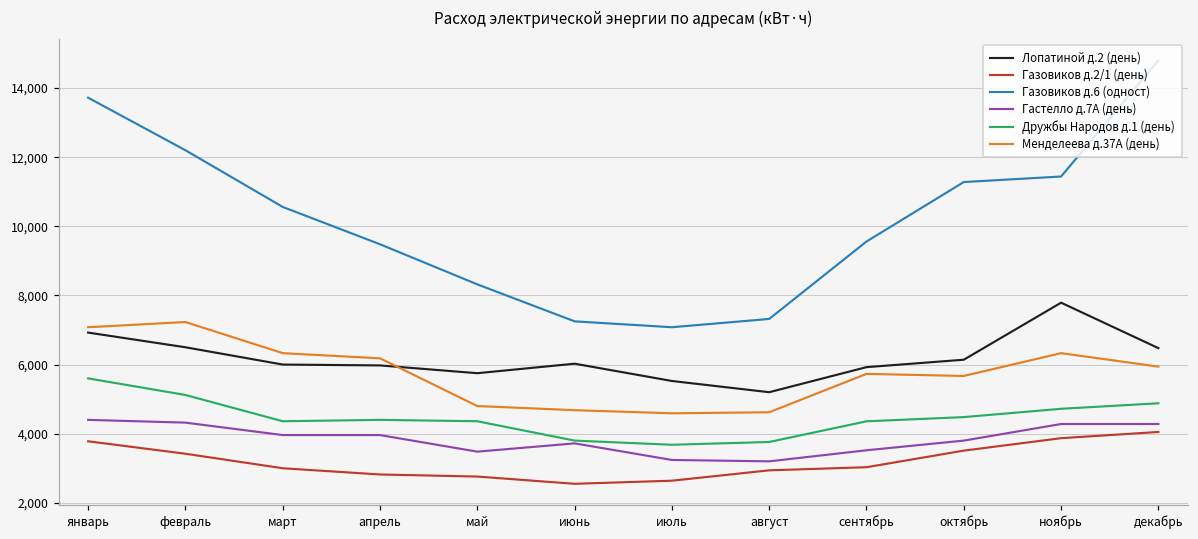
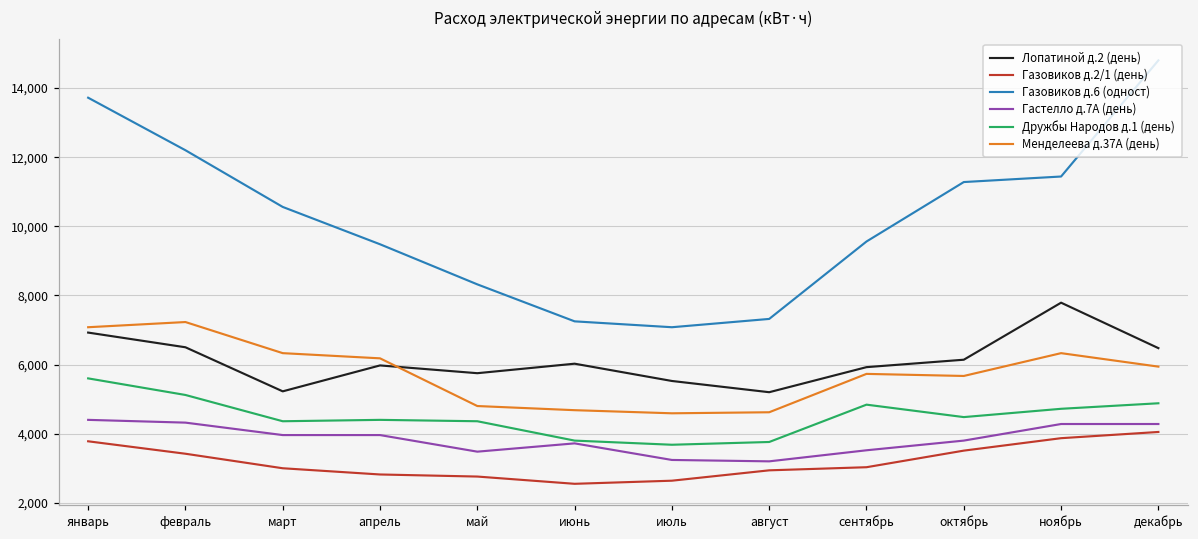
  {
    "Лопатиной д.2 (день)": {
      "январь": "6,900",
      "февраль": "6,500",
-     "март": "6,000",
+     "март": "5,200",
      "апрель": "6,000",
      "май": "5,800",
      "июнь": "6,000",
      "июль": "5,500",
      "август": "5,200",
      "сентябрь": "5,900",
      "октябрь": "6,100",
      "ноябрь": "7,800",
      "декабрь": "6,500"
    },
    "Газовиков д.2/1 (день)": {
      "январь": "3,800",
      "февраль": "3,400",
      "март": "3,000",
      "апрель": "2,800",
      "май": "2,800",
      "июнь": "2,600",
      "июль": "2,600",
      "август": "2,900",
      "сентябрь": "3,000",
      "октябрь": "3,500",
      "ноябрь": "3,900",
      "декабрь": "4,100"
    },
    "Газовиков д.6 (одност)": {
      "январь": "13,700",
      "февраль": "12,200",
      "март": "10,600",
      "апрель": "9,500",
      "май": "8,300",
      "июнь": "7,300",
      "июль": "7,100",
      "август": "7,300",
      "сентябрь": "9,600",
      "октябрь": "11,300",
      "ноябрь": "11,400"
    },
    "Гастелло д.7А (день)": {
      "январь": "4,400",
      "февраль": "4,300",
      "март": "4,000",
      "апрель": "4,000",
      "май": "3,500",
      "июнь": "3,700",
      "июль": "3,200",
      "август": "3,200",
      "сентябрь": "3,500",
      "октябрь": "3,800",
      "ноябрь": "4,300",
      "декабрь": "4,300"
    },
    "Дружбы Народов д.1 (день)": {
      "январь": "5,600",
      "февраль": "5,100",
      "март": "4,400",
      "апрель": "4,400",
      "май": "4,400",
      "июнь": "3,800",
      "июль": "3,700",
      "август": "3,800",
-     "сентябрь": "4,400",
+     "сентябрь": "4,800",
      "октябрь": "4,500",
      "ноябрь": "4,700",
      "декабрь": "4,900"
    },
    "Менделеева д.37А (день)": {
      "январь": "7,100",
      "февраль": "7,200",
      "март": "6,300",
      "апрель": "6,200",
      "май": "4,800",
      "июнь": "4,700",
      "июль": "4,600",
      "август": "4,600",
      "сентябрь": "5,700",
      "октябрь": "5,700",
      "ноябрь": "6,300",
      "декабрь": "5,900"
    }
  }
